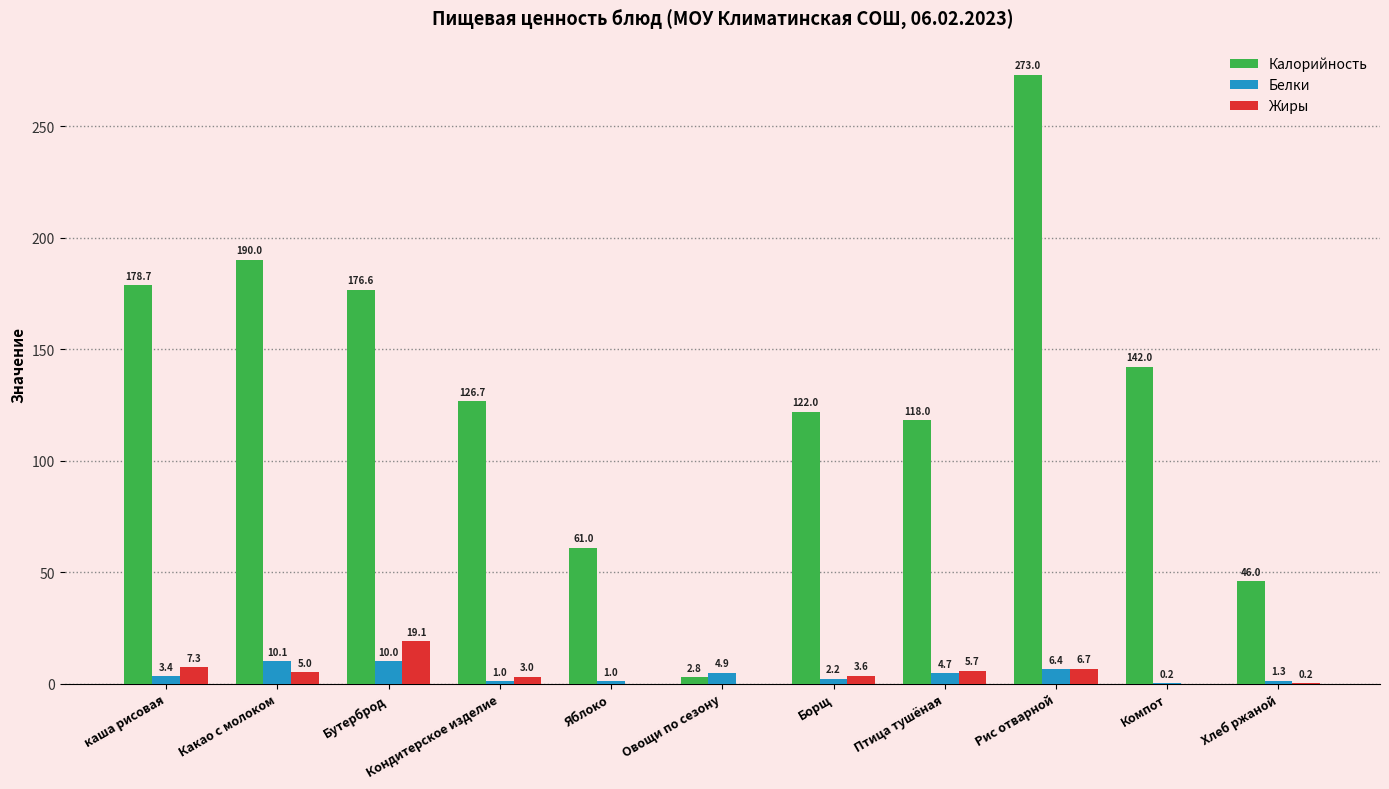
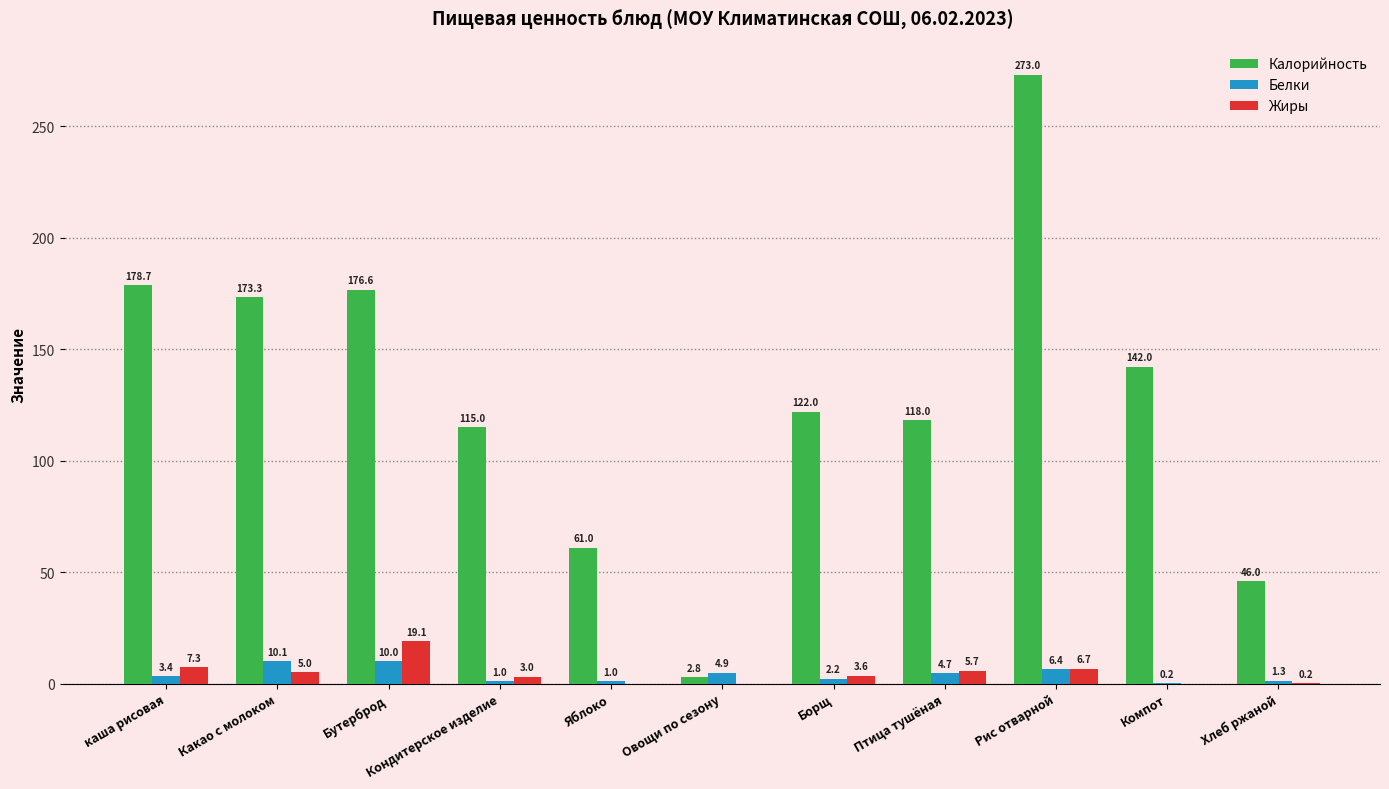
  {
    "Калорийность": {
      "каша рисовая": 178.7,
-     "Какао с молоком": 190.0,
+     "Какао с молоком": 173.3,
      "Бутерброд": 176.6,
-     "Кондитерское изделие": 126.7,
+     "Кондитерское изделие": 115.0,
      "Яблоко": 61.0,
      "Овощи по сезону": 2.8,
      "Борщ": 122.0,
      "Птица тушёная": 118.0,
      "Рис отварной": 273.0,
      "Компот": 142.0,
      "Хлеб ржаной": 46.0
    },
    "Белки": {
      "каша рисовая": 3.4,
      "Какао с молоком": 10.1,
      "Бутерброд": 10.0,
      "Кондитерское изделие": 1.0,
      "Яблоко": 1.0,
      "Овощи по сезону": 4.9,
      "Борщ": 2.2,
      "Птица тушёная": 4.7,
      "Рис отварной": 6.4,
      "Компот": 0.2,
      "Хлеб ржаной": 1.3
    },
    "Жиры": {
      "каша рисовая": 7.3,
      "Какао с молоком": 5.0,
      "Бутерброд": 19.1,
      "Кондитерское изделие": 3.0,
      "Борщ": 3.6,
      "Птица тушёная": 5.7,
      "Рис отварной": 6.7,
      "Хлеб ржаной": 0.2
    }
  }
